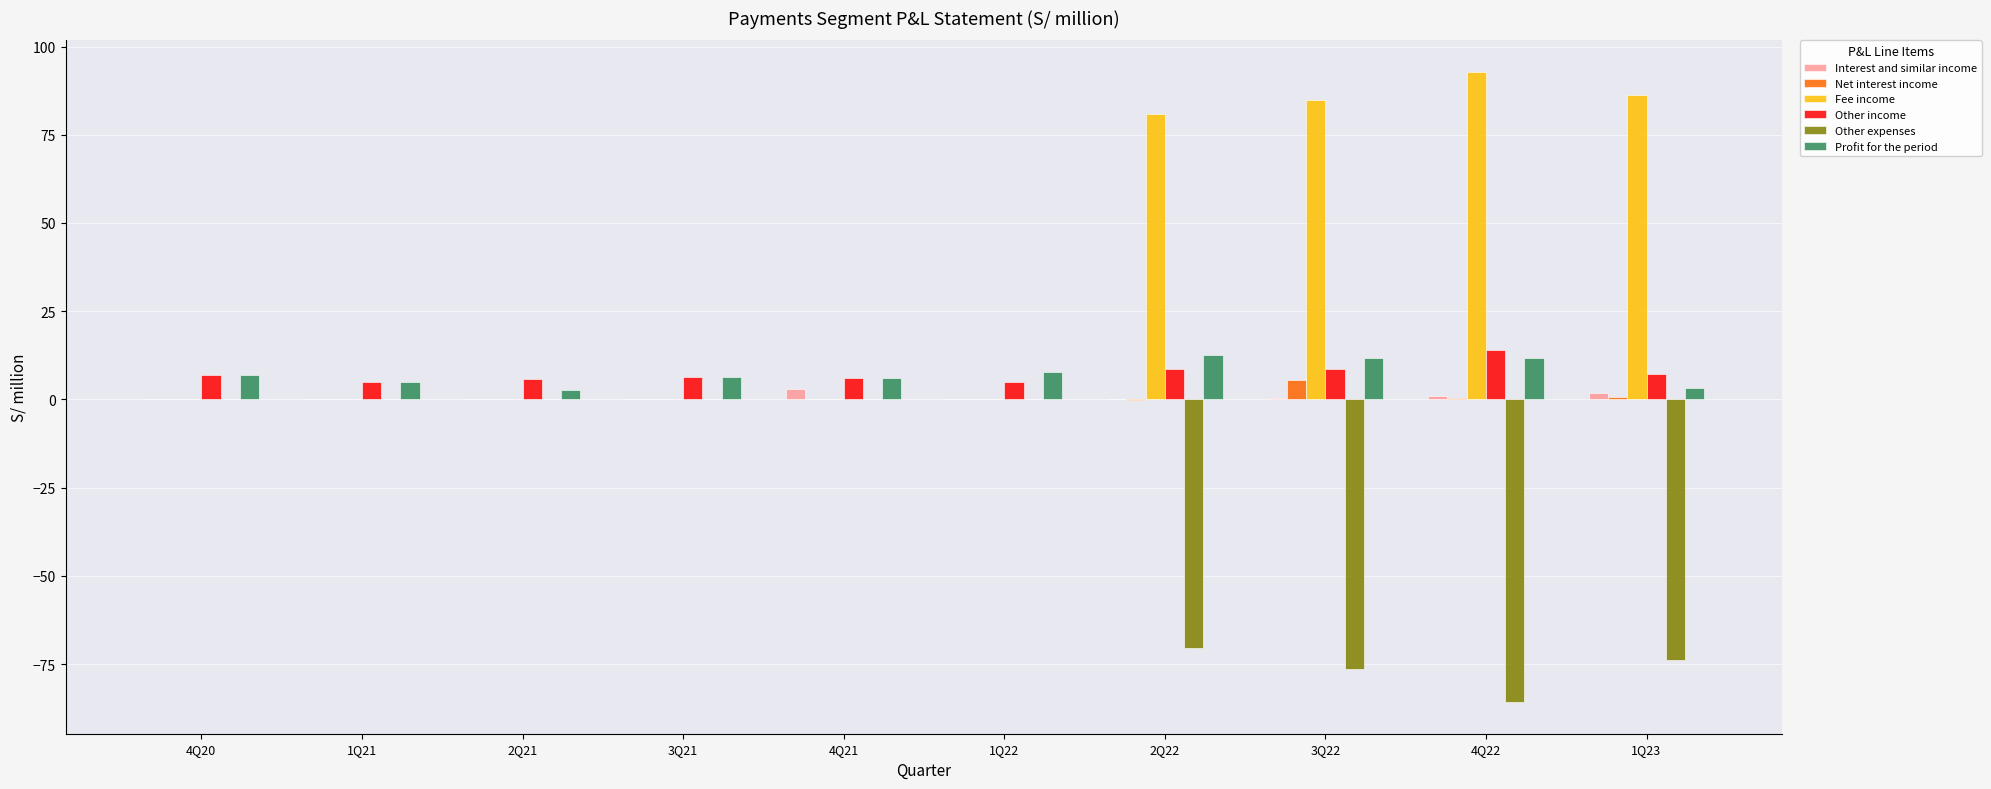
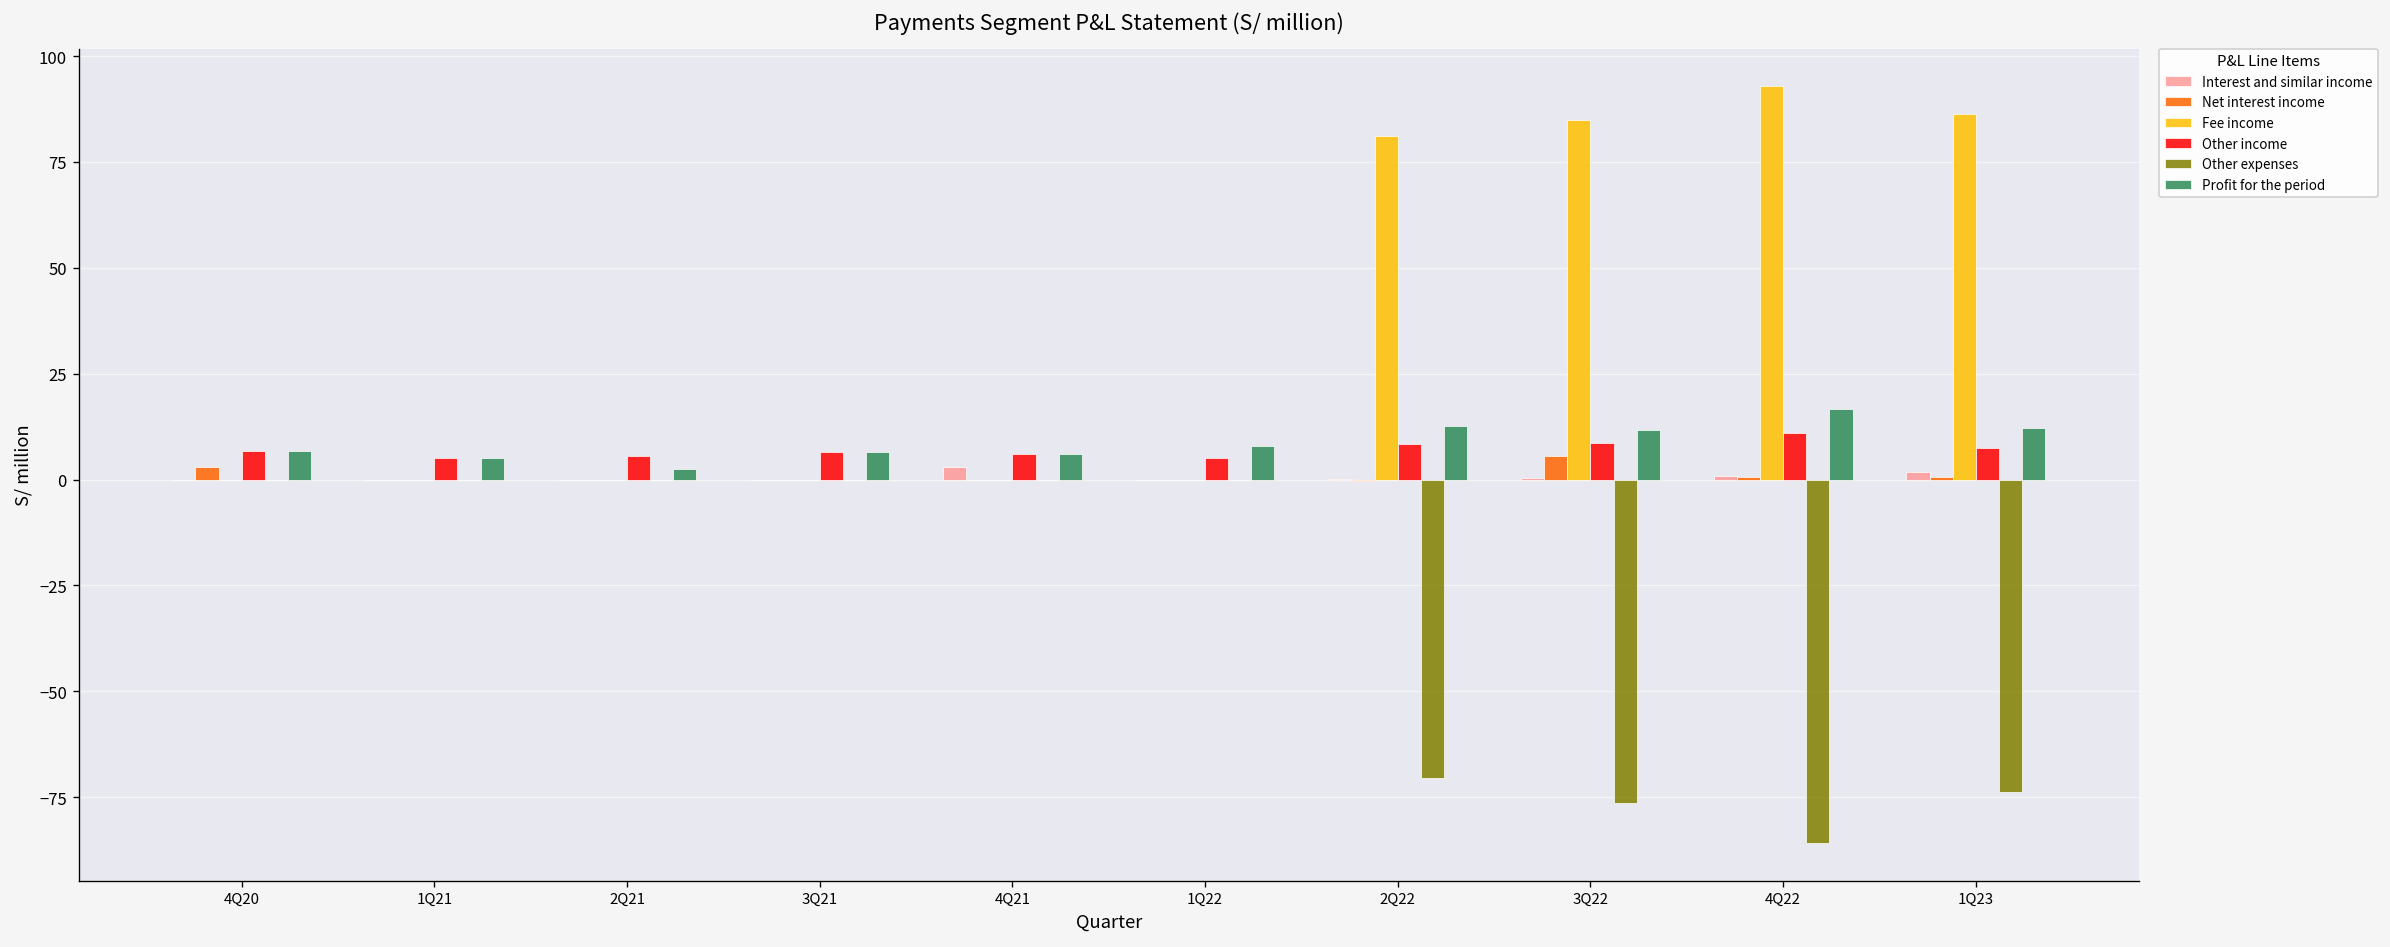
  {
    "Interest and similar income": {
      "4Q20": 0,
      "1Q21": 0,
      "2Q21": 0,
      "3Q21": 0,
      "4Q21": 3,
      "1Q22": 0,
      "4Q22": 1,
      "1Q23": 2
    },
    "Net interest income": {
-     "4Q20": 0,
+     "4Q20": 3,
      "1Q21": 0,
      "2Q21": 0,
      "3Q21": 0,
      "4Q21": 0,
      "1Q22": 0,
      "3Q22": 5
    },
    "Fee income": {
      "4Q20": 0,
      "1Q21": 0,
      "2Q21": 0,
      "3Q21": 0,
      "4Q21": 0,
      "1Q22": 0,
      "2Q22": 81,
      "3Q22": 85,
      "4Q22": 93,
      "1Q23": 86
    },
    "Other income": {
      "4Q20": 7,
      "1Q21": 5,
      "2Q21": 6,
      "3Q21": 6,
      "4Q21": 6,
      "1Q22": 5,
      "2Q22": 8,
      "3Q22": 9,
-     "4Q22": 14,
+     "4Q22": 11,
      "1Q23": 7
    },
    "Other expenses": {
      "4Q20": 0,
      "1Q21": 0,
      "2Q21": 0,
      "3Q21": 0,
      "4Q21": 0,
      "1Q22": 0,
      "2Q22": -70,
      "3Q22": -76,
      "4Q22": -86,
      "1Q23": -74
    },
    "Profit for the period": {
      "4Q20": 7,
      "1Q21": 5,
      "2Q21": 3,
      "3Q21": 6,
      "4Q21": 6,
      "1Q22": 8,
      "2Q22": 13,
      "3Q22": 12,
-     "4Q22": 12,
-     "1Q23": 3
+     "4Q22": 17,
+     "1Q23": 12
    }
  }
